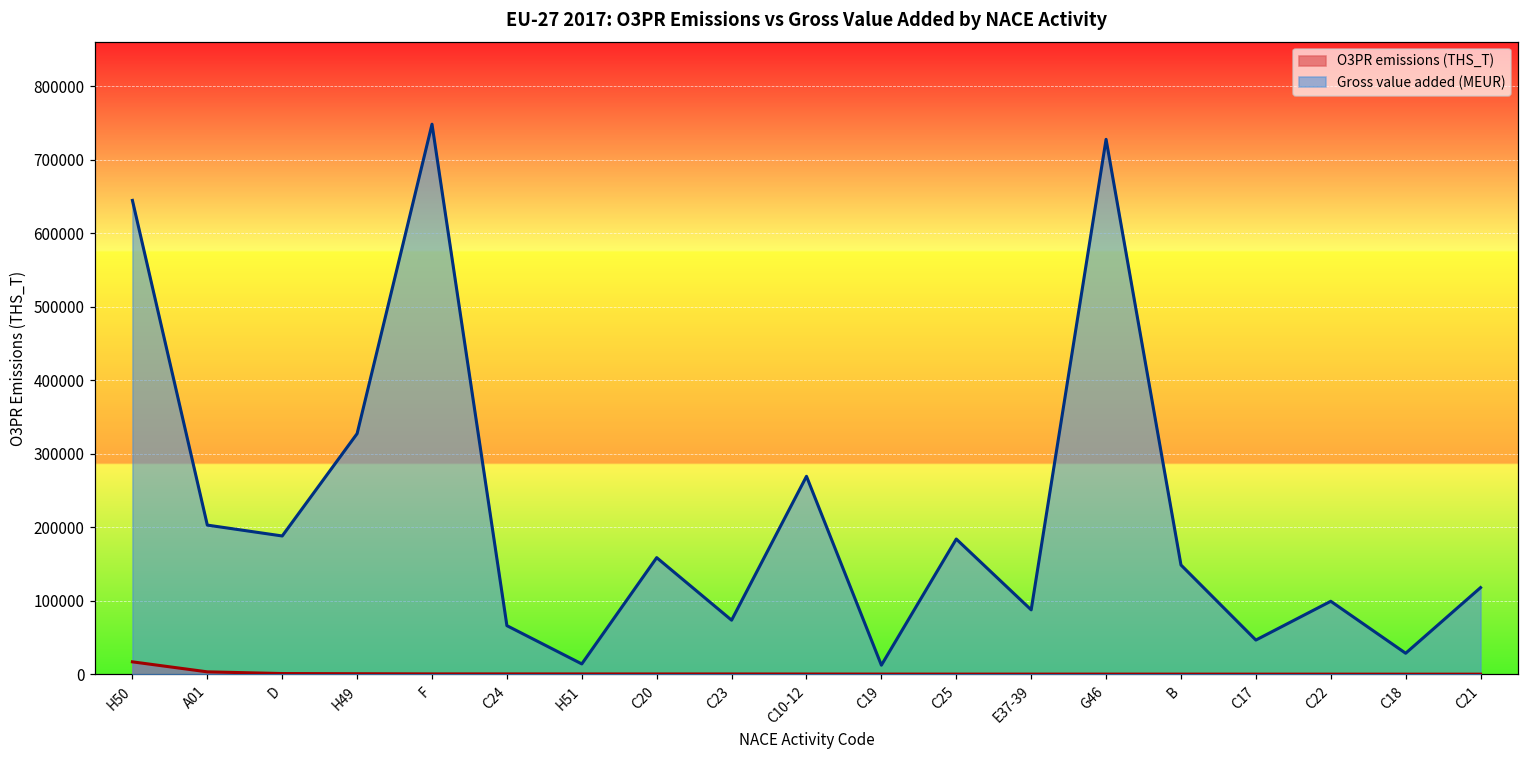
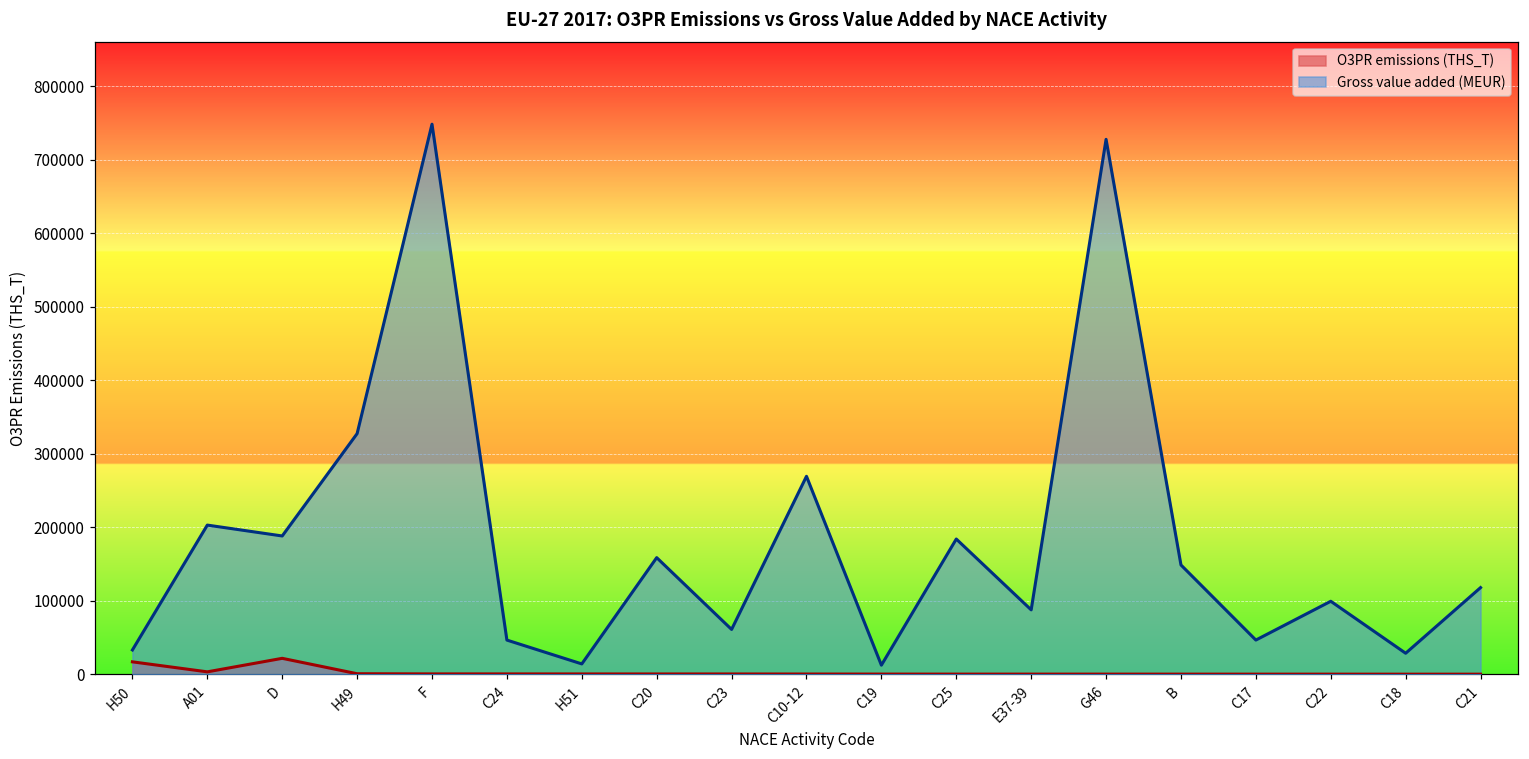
  {
    "O3PR emissions (THS_T)": {
      "H50": 20000,
      "A01": 0,
-     "D": 0,
+     "D": 20000,
      "H49": 0,
      "F": 0,
      "C24": 0,
      "H51": 0,
      "C20": 0,
      "C23": 0,
      "C10-12": 0,
      "C19": 0,
      "C25": 0,
      "E37-39": 0,
      "G46": 0,
      "B": 0,
      "C17": 0,
      "C22": 0,
      "C18": 0,
      "C21": 0
    },
    "Gross value added (MEUR)": {
-     "H50": 640000,
+     "H50": 30000,
      "A01": 200000,
      "D": 190000,
      "H49": 330000,
      "F": 750000,
-     "C24": 70000,
+     "C24": 50000,
      "H51": 10000,
      "C20": 160000,
-     "C23": 70000,
+     "C23": 60000,
      "C10-12": 270000,
      "C19": 10000,
      "C25": 180000,
      "E37-39": 90000,
      "G46": 730000,
      "B": 150000,
      "C17": 50000,
      "C22": 100000,
      "C18": 30000,
      "C21": 120000
    }
  }
